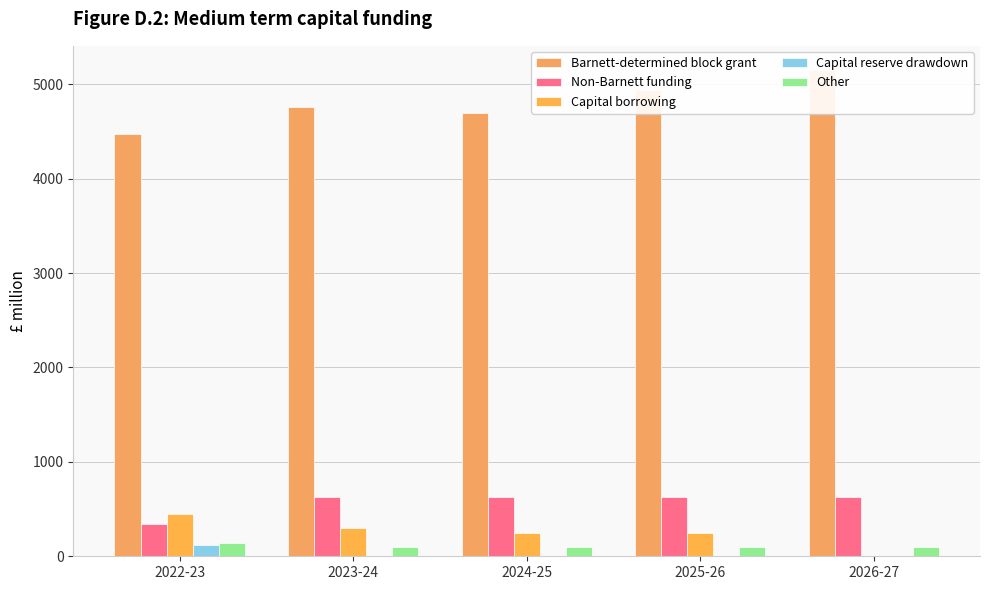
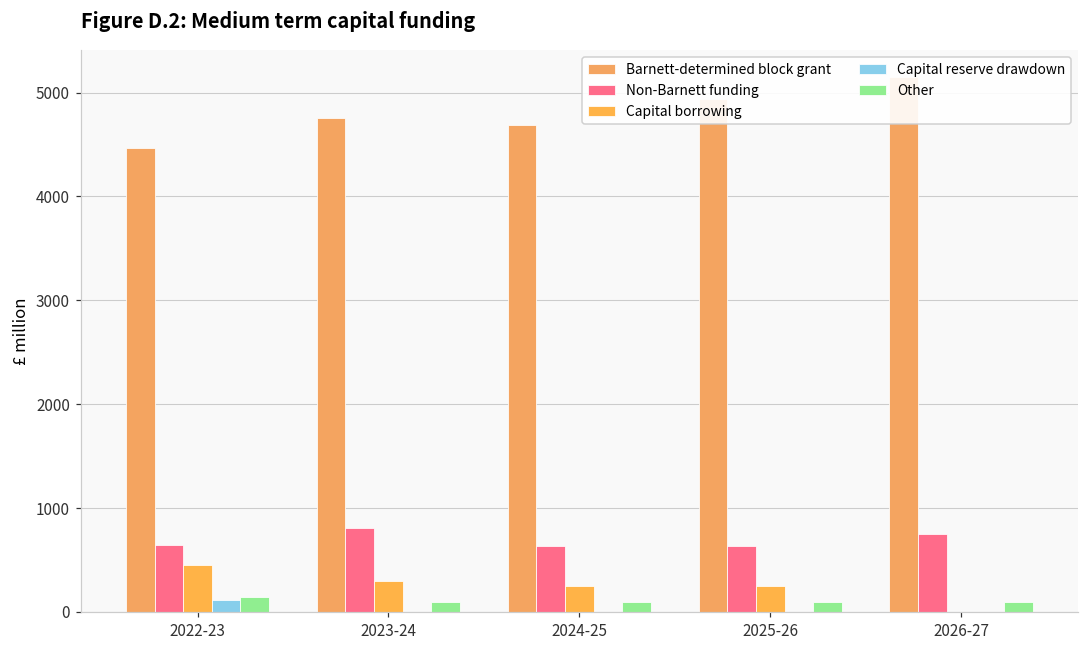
  {
    "Non-Barnett funding": {
-     "2022-23": 300,
-     "2023-24": 600,
+     "2022-23": 600,
+     "2023-24": 800,
      "2024-25": 600,
      "2025-26": 600,
-     "2026-27": 600
+     "2026-27": 800
    },
    "Capital reserve drawdown": {
      "2022-23": 100,
      "2023-24": 0,
      "2024-25": 0,
      "2025-26": 0,
      "2026-27": 0
    },
    "Other": {
      "2022-23": 100,
      "2023-24": 100,
      "2024-25": 100,
      "2025-26": 100,
      "2026-27": 100
    }
  }
